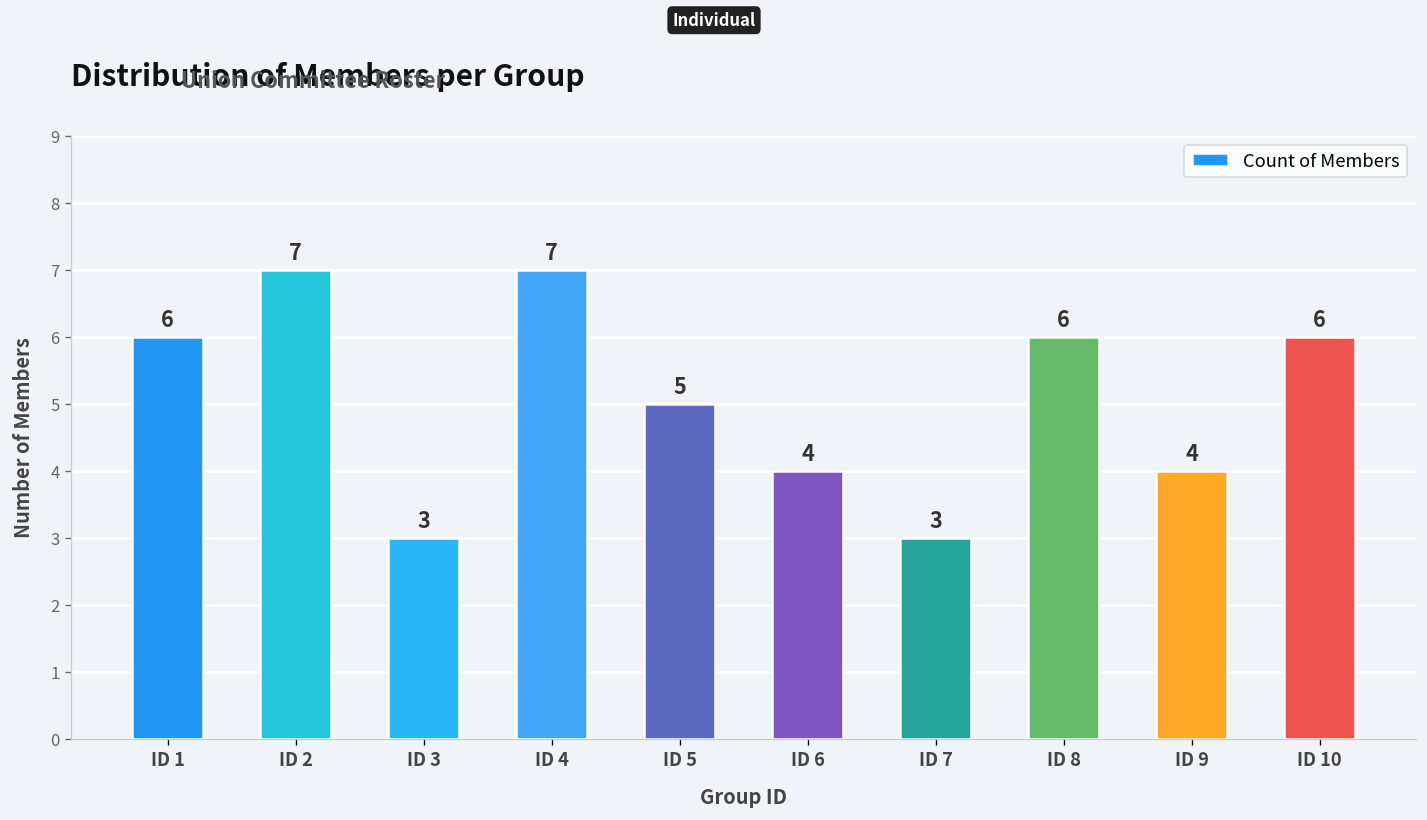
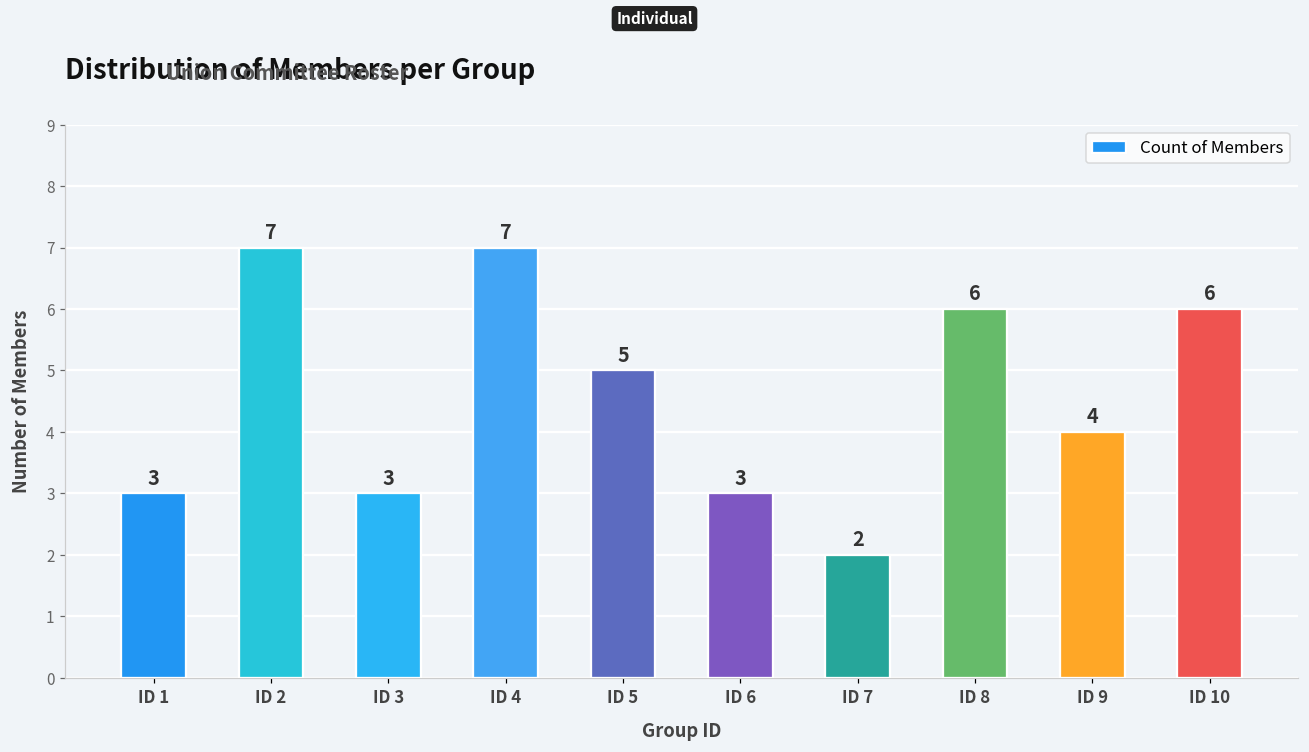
  {
-   "ID 1": 6,
+   "ID 1": 3,
    "ID 2": 7,
    "ID 3": 3,
    "ID 4": 7,
    "ID 5": 5,
-   "ID 6": 4,
-   "ID 7": 3,
+   "ID 6": 3,
+   "ID 7": 2,
    "ID 8": 6,
    "ID 9": 4,
    "ID 10": 6
  }
